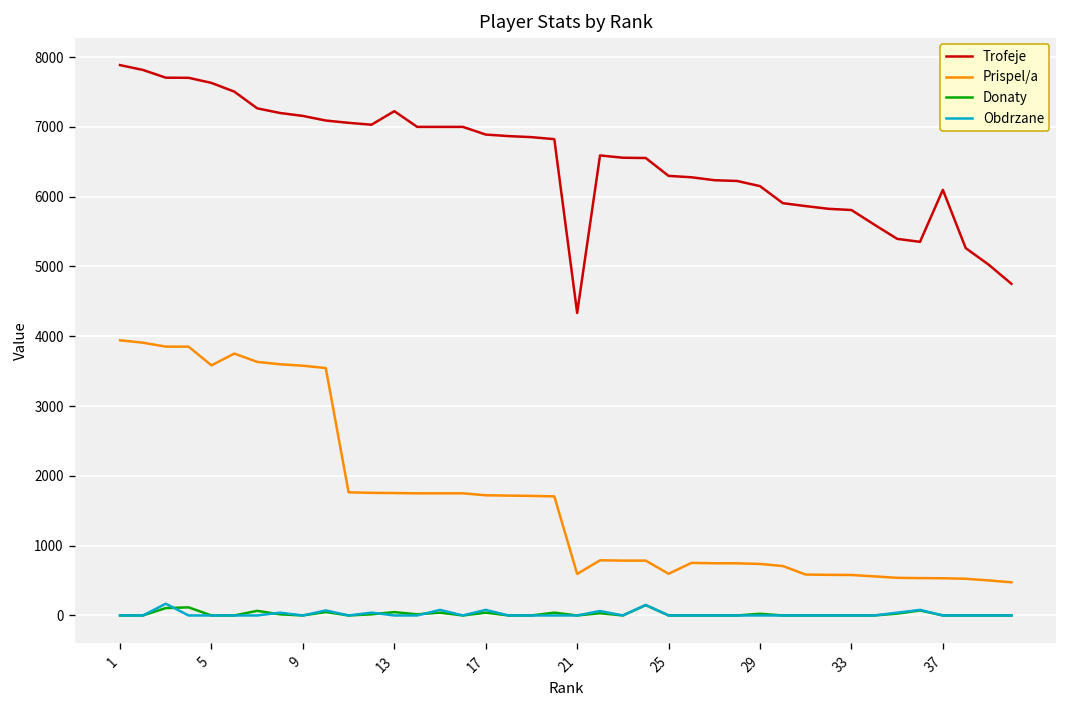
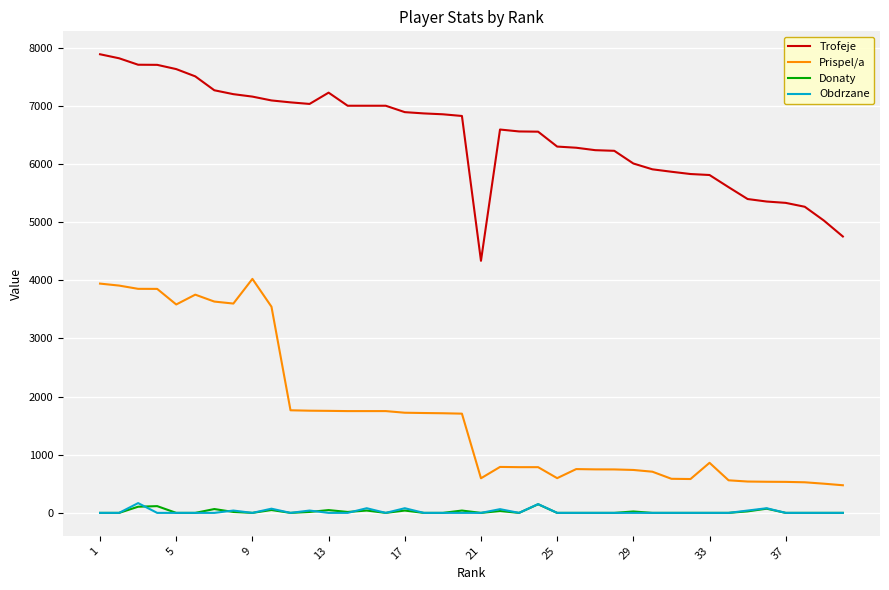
  {
    "Trofeje": {
      "1": 7900,
      "5": 7600,
      "9": 7200,
      "13": 7200,
      "17": 6900,
      "21": 4300,
      "25": 6300,
-     "29": 6200,
+     "29": 6000,
      "33": 5800,
-     "37": 6100
+     "37": 5300
    },
    "Prispel/a": {
      "1": 3900,
      "5": 3600,
-     "9": 3600,
+     "9": 4000,
      "13": 1800,
      "17": 1700,
      "21": 600,
      "25": 600,
      "29": 700,
-     "33": 600,
+     "33": 900,
      "37": 500
    },
    "Donaty": {
      "13": 0
    },
    "Obdrzane": {
      "13": 0
    }
  }
